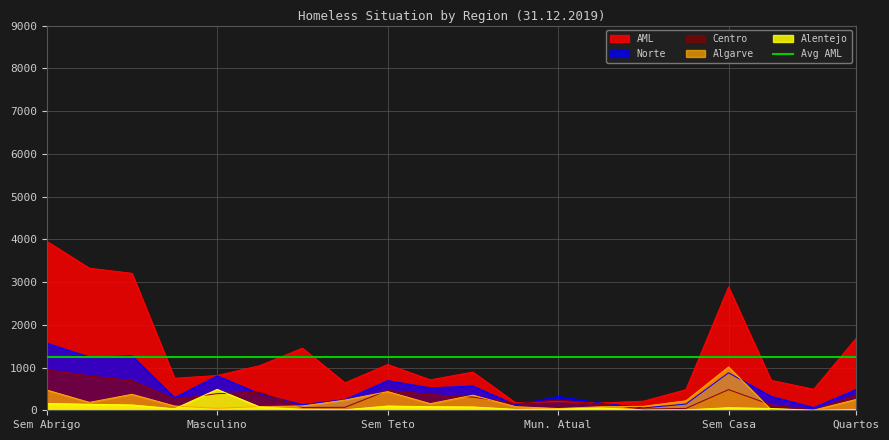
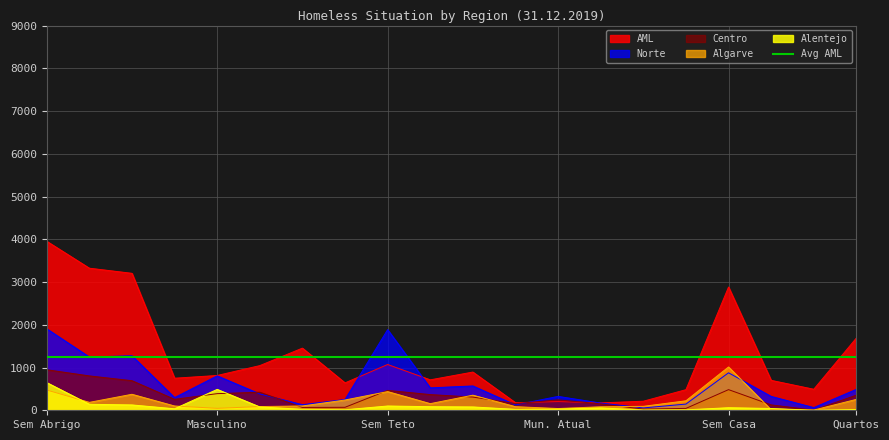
  {
    "AML": {
      "Sem Abrigo": 4000,
      "Sem Teto": 1100,
      "Sem Casa": 2900,
      "Quartos": 1700
    },
    "Norte": {
-     "Sem Abrigo": 1600,
-     "Sem Teto": 700,
+     "Sem Abrigo": 1900,
+     "Sem Teto": 1900,
      "Mun. Atual": 300,
      "Sem Casa": 900,
      "Quartos": 500
    },
    "Centro": {
      "Sem Abrigo": 900,
      "Masculino": 400,
      "Sem Casa": 500,
      "Quartos": 400
    },
    "Algarve": {
      "Sem Abrigo": 500,
      "Masculino": 0,
      "Sem Casa": 1000,
      "Quartos": 300
    },
    "Alentejo": {
-     "Sem Abrigo": 200,
+     "Sem Abrigo": 600,
      "Masculino": 500,
      "Sem Teto": 100,
      "Sem Casa": 100,
      "Quartos": 0
    }
  }
